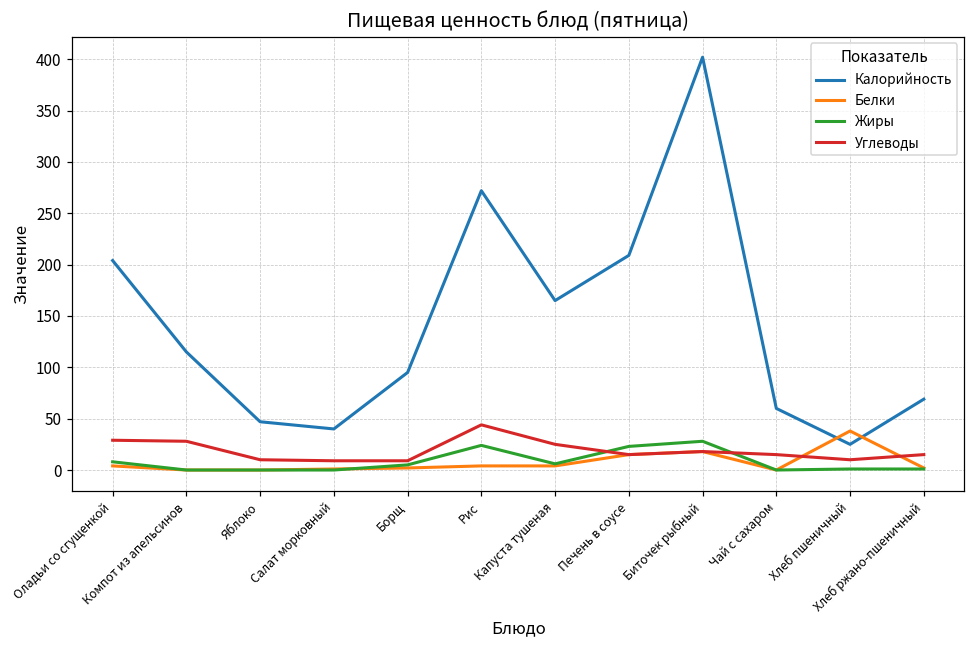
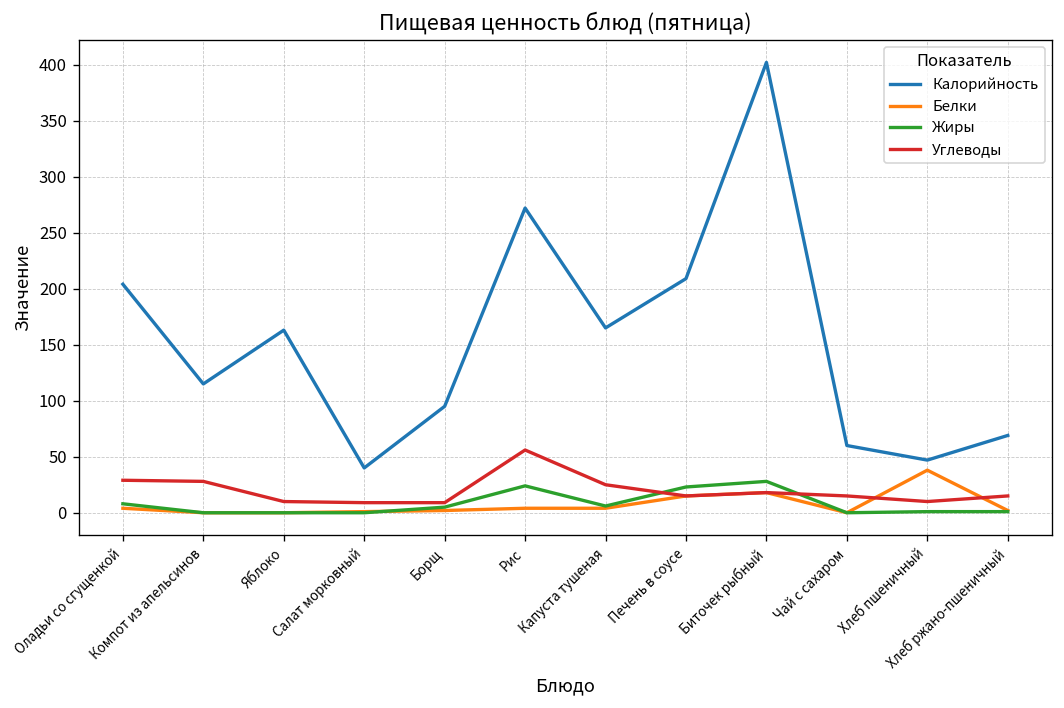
  {
    "Калорийность": {
      "Оладьи со сгущенкой": 200,
      "Компот из апельсинов": 120,
-     "Яблоко": 50,
+     "Яблоко": 160,
      "Салат морковный": 40,
      "Борщ": 100,
      "Рис": 270,
      "Капуста тушеная": 170,
      "Печень в соусе": 210,
      "Биточек рыбный": 400,
      "Чай с сахаром": 60,
-     "Хлеб пшеничный": 30,
+     "Хлеб пшеничный": 50,
      "Хлеб ржано-пшеничный": 70
    },
    "Белки": {
      "Оладьи со сгущенкой": 0,
      "Борщ": 0,
      "Рис": 0,
      "Хлеб пшеничный": 40
    },
    "Жиры": {
      "Оладьи со сгущенкой": 10,
      "Борщ": 10,
      "Рис": 20,
      "Печень в соусе": 20,
      "Биточек рыбный": 30,
      "Хлеб пшеничный": 0
    },
    "Углеводы": {
      "Оладьи со сгущенкой": 30,
      "Компот из апельсинов": 30,
      "Яблоко": 10,
      "Салат морковный": 10,
      "Борщ": 10,
-     "Рис": 40,
+     "Рис": 60,
      "Капуста тушеная": 30,
      "Чай с сахаром": 20,
      "Хлеб пшеничный": 10,
      "Хлеб ржано-пшеничный": 20
    }
  }
